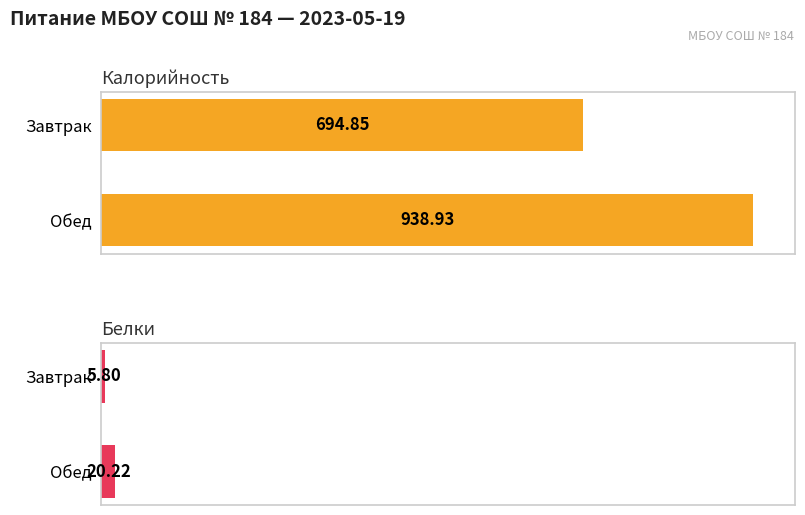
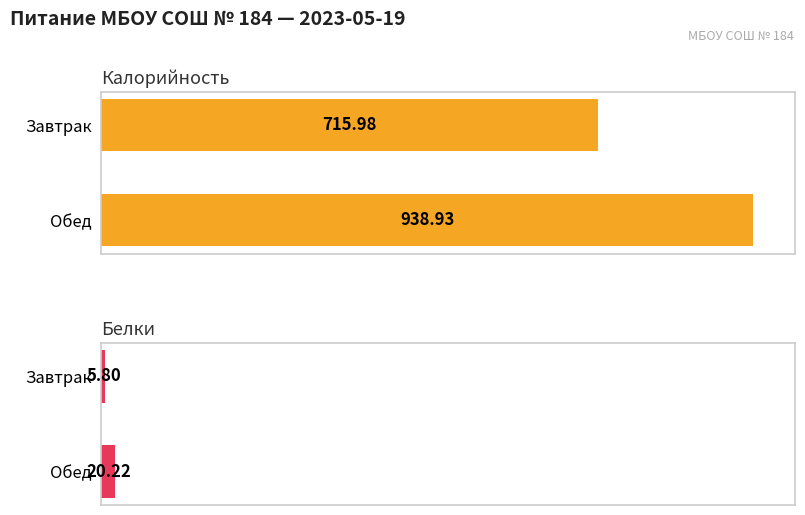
  {
    "Калорийность": {
-     "Завтрак": 694.85,
+     "Завтрак": 715.98,
      "Обед": 938.93
    },
    "Белки": {
      "Завтрак": 5.80,
      "Обед": 20.22
    }
  }
